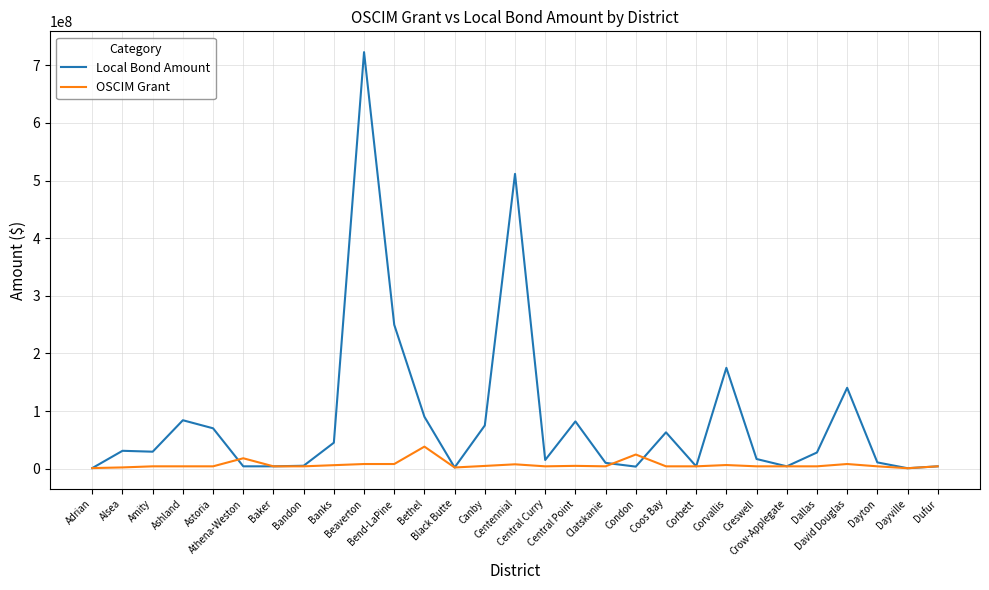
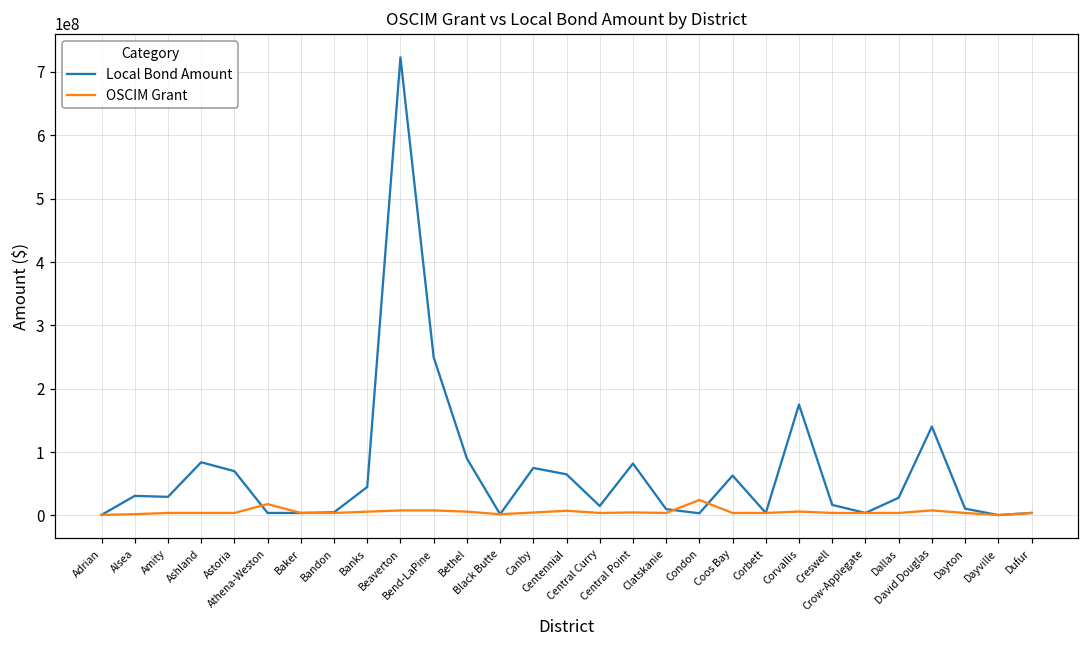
  {
    "Local Bond Amount": {
      "Alsea": 30000000,
      "Amity": 30000000,
      "Ashland": 80000000,
      "Astoria": 70000000,
      "Athena-Weston": 0,
      "Banks": 50000000,
      "Beaverton": 720000000,
      "Bend-LaPine": 250000000,
      "Bethel": 90000000,
      "Canby": 80000000,
-     "Centennial": 510000000,
+     "Centennial": 70000000,
      "Central Curry": 20000000,
      "Central Point": 80000000,
      "Clatskanie": 10000000,
      "Condon": 0,
      "Coos Bay": 60000000,
      "Corvallis": 180000000,
      "Creswell": 20000000,
      "Dallas": 30000000,
      "David Douglas": 140000000,
      "Dayton": 10000000
    },
    "OSCIM Grant": {
      "Alsea": 0,
      "Amity": 0,
      "Ashland": 0,
      "Astoria": 0,
      "Athena-Weston": 20000000,
      "Banks": 10000000,
      "Beaverton": 10000000,
      "Bend-LaPine": 10000000,
-     "Bethel": 40000000,
+     "Bethel": 10000000,
      "Canby": 0,
      "Centennial": 10000000,
      "Central Curry": 0,
      "Central Point": 0,
      "Clatskanie": 0,
      "Condon": 20000000,
      "Coos Bay": 0,
      "Corvallis": 10000000,
      "Creswell": 0,
      "Dallas": 0,
      "David Douglas": 10000000,
      "Dayton": 0
    }
  }
